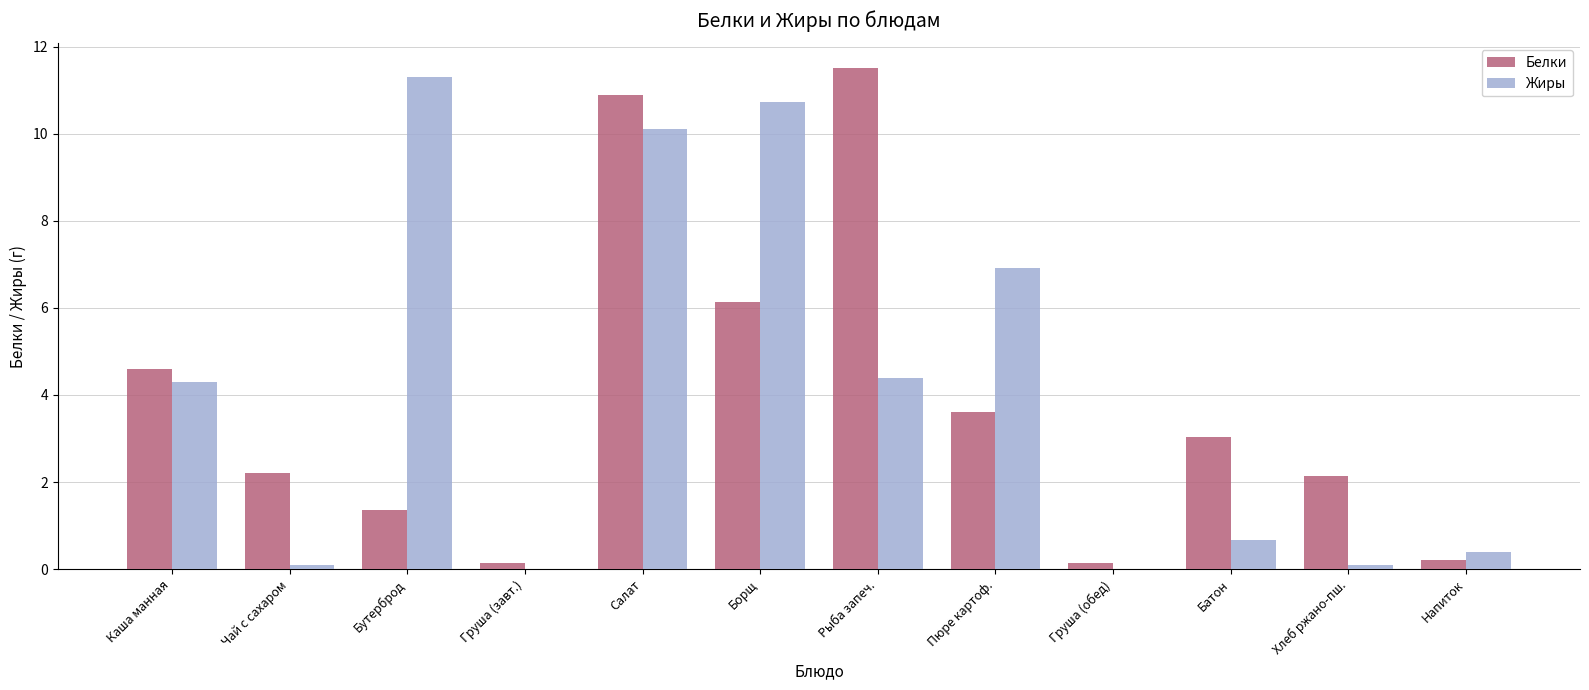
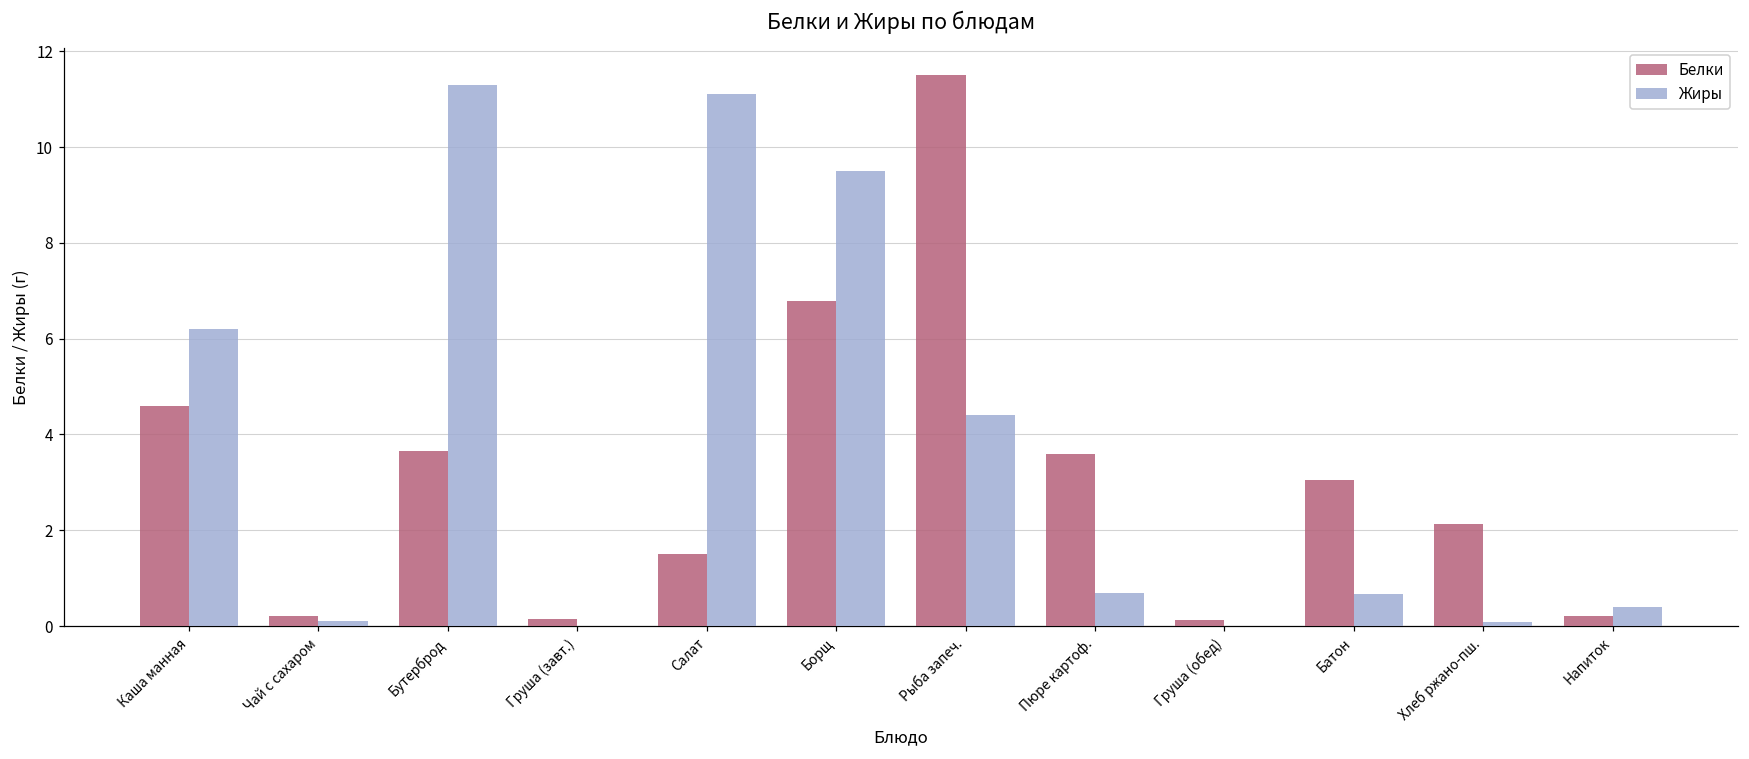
  {
    "Белки": {
      "Каша манная": 4.6,
-     "Чай с сахаром": 2.2,
-     "Бутерброд": 1.4,
+     "Чай с сахаром": 0.2,
+     "Бутерброд": 3.7,
      "Груша (завт.)": 0.1,
-     "Салат": 10.9,
-     "Борщ": 6.1,
+     "Салат": 1.5,
+     "Борщ": 6.8,
      "Рыба запеч.": 11.5,
      "Пюре картоф.": 3.6,
      "Груша (обед)": 0.1,
      "Батон": 3.0,
      "Хлеб ржано-пш.": 2.1,
      "Напиток": 0.2
    },
    "Жиры": {
-     "Каша манная": 4.3,
+     "Каша манная": 6.2,
      "Чай с сахаром": 0.1,
      "Бутерброд": 11.3,
      "Груша (завт.)": 0.0,
-     "Салат": 10.1,
-     "Борщ": 10.7,
+     "Салат": 11.1,
+     "Борщ": 9.5,
      "Рыба запеч.": 4.4,
-     "Пюре картоф.": 6.9,
+     "Пюре картоф.": 0.7,
      "Груша (обед)": 0.0,
      "Батон": 0.7,
      "Хлеб ржано-пш.": 0.1,
      "Напиток": 0.4
    }
  }
